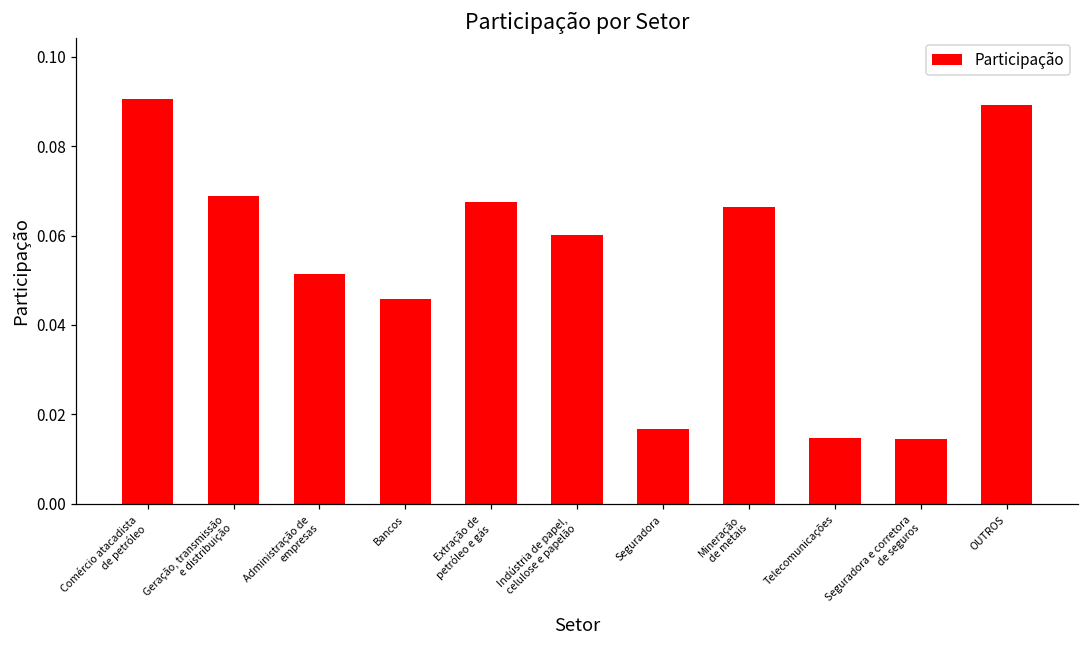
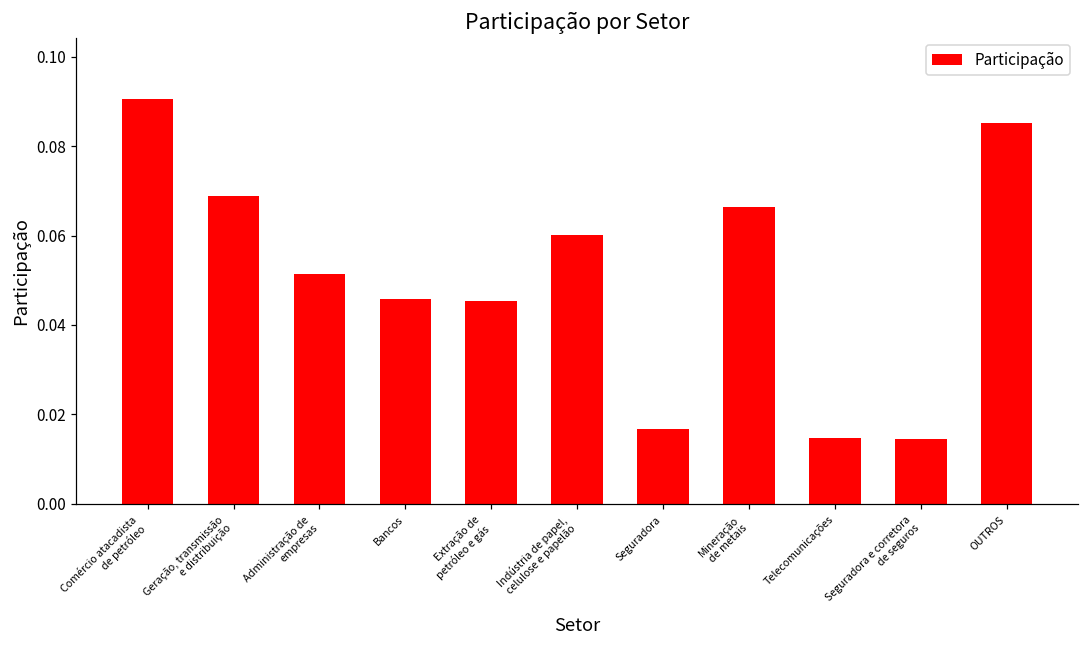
  {
    "Comércio atacadista de petróleo": 0.091,
    "Geração, transmissão e distribuição": 0.069,
    "Administração de empresas": 0.051,
    "Bancos": 0.046,
-   "Extração de petróleo e gás": 0.068,
+   "Extração de petróleo e gás": 0.045,
    "Indústria de papel, celulose e papelão": 0.060,
    "Seguradora": 0.017,
    "Mineração de metais": 0.066,
    "Telecomunicações": 0.015,
    "Seguradora e corretora de seguros": 0.015,
-   "OUTROS": 0.089
+   "OUTROS": 0.085
  }
